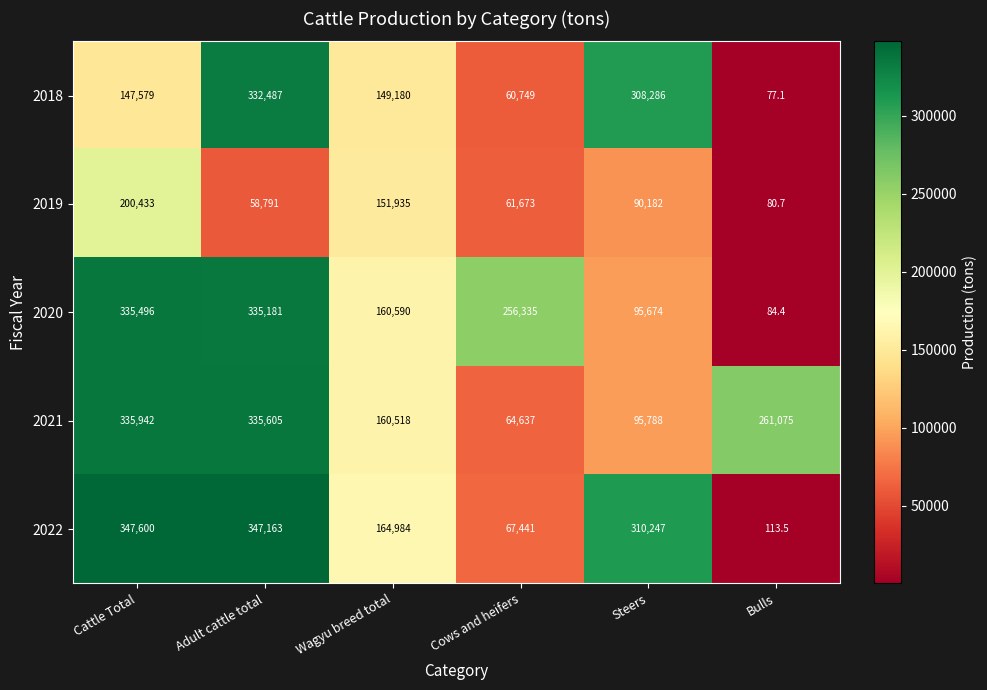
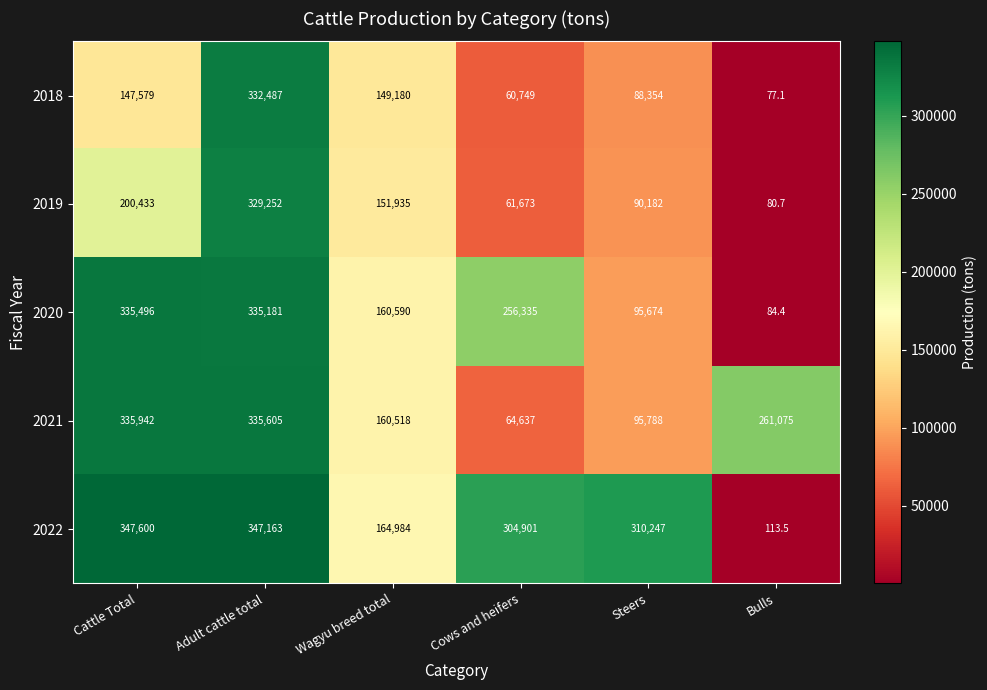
  {
    "2018": {
      "Cattle Total": "147,579",
      "Adult cattle total": "332,487",
      "Wagyu breed total": "149,180",
      "Cows and heifers": "60,749",
-     "Steers": "308,286",
+     "Steers": "88,354",
      "Bulls": "77.1"
    },
    "2019": {
      "Cattle Total": "200,433",
-     "Adult cattle total": "58,791",
+     "Adult cattle total": "329,252",
      "Wagyu breed total": "151,935",
      "Cows and heifers": "61,673",
      "Steers": "90,182",
      "Bulls": "80.7"
    },
    "2020": {
      "Cattle Total": "335,496",
      "Adult cattle total": "335,181",
      "Wagyu breed total": "160,590",
      "Cows and heifers": "256,335",
      "Steers": "95,674",
      "Bulls": "84.4"
    },
    "2021": {
      "Cattle Total": "335,942",
      "Adult cattle total": "335,605",
      "Wagyu breed total": "160,518",
      "Cows and heifers": "64,637",
      "Steers": "95,788",
      "Bulls": "261,075"
    },
    "2022": {
      "Cattle Total": "347,600",
      "Adult cattle total": "347,163",
      "Wagyu breed total": "164,984",
-     "Cows and heifers": "67,441",
+     "Cows and heifers": "304,901",
      "Steers": "310,247",
      "Bulls": "113.5"
    }
  }
